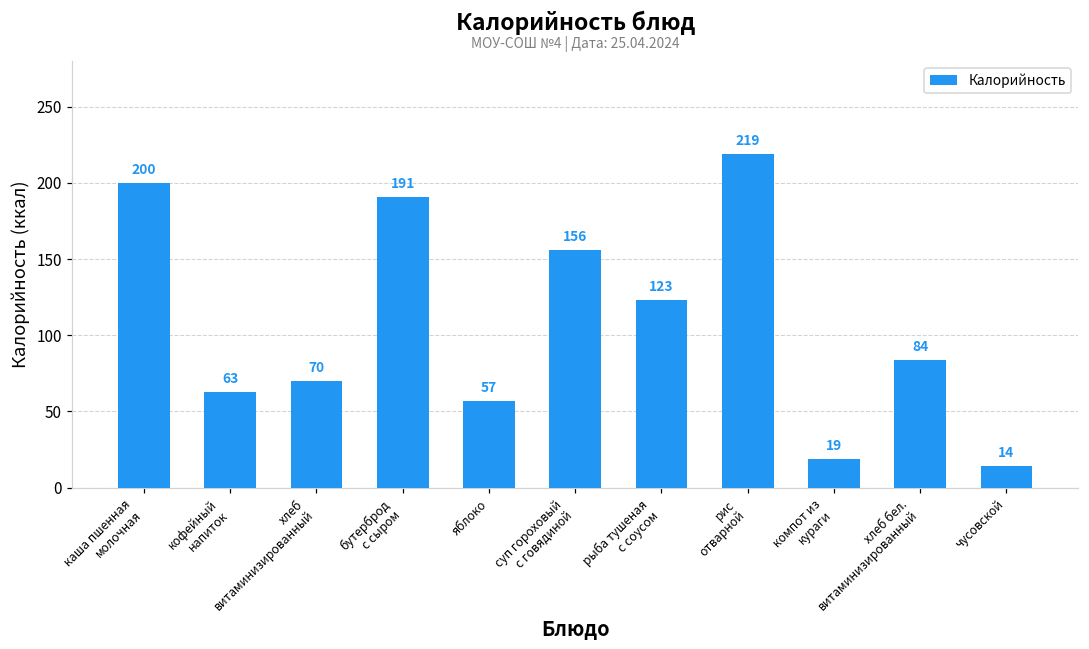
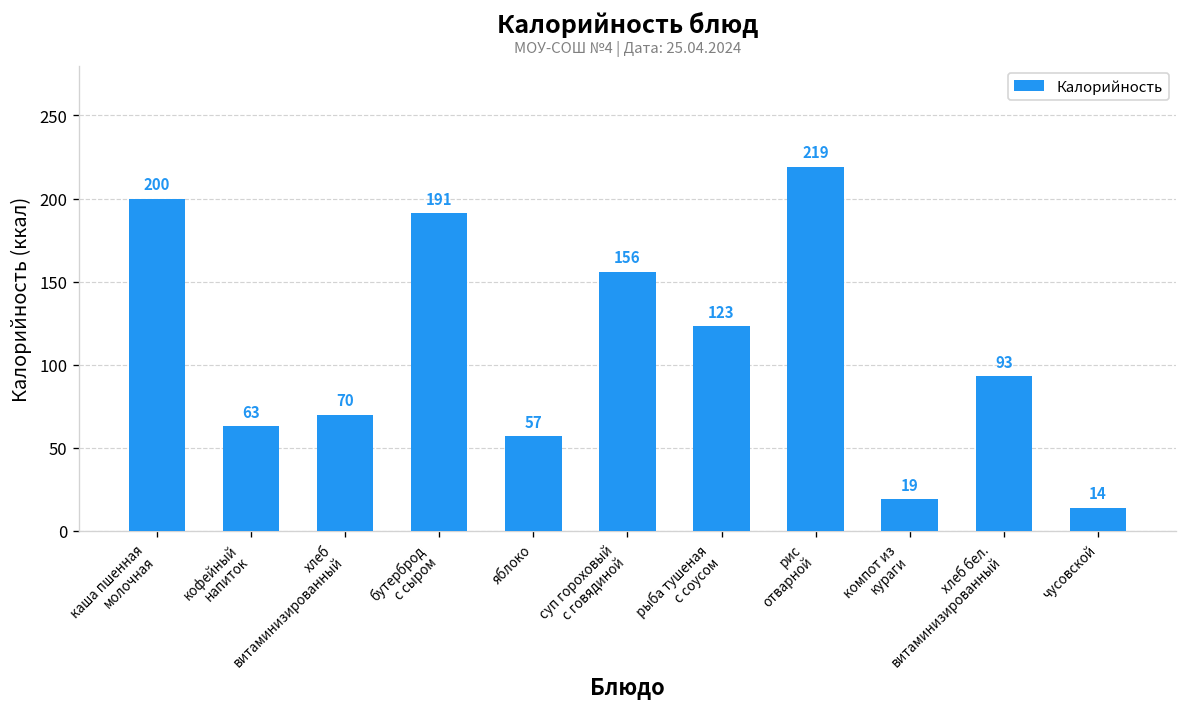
  {
    "каша пшенная молочная": 200,
    "кофейный напиток": 63,
    "хлеб витаминизированный": 70,
    "бутерброд с сыром": 191,
    "яблоко": 57,
    "суп гороховый с говядиной": 156,
    "рыба тушеная с соусом": 123,
    "рис отварной": 219,
    "компот из кураги": 19,
-   "хлеб бел. витаминизированный": 84,
+   "хлеб бел. витаминизированный": 93,
    "чусовской": 14
  }
